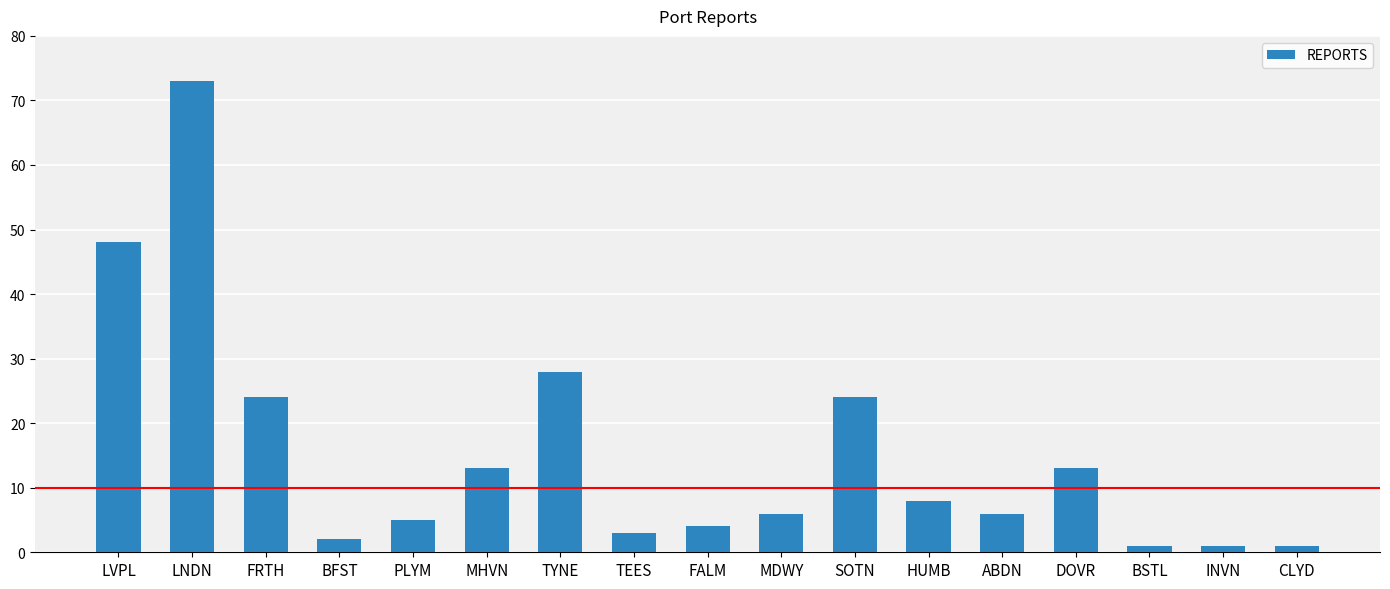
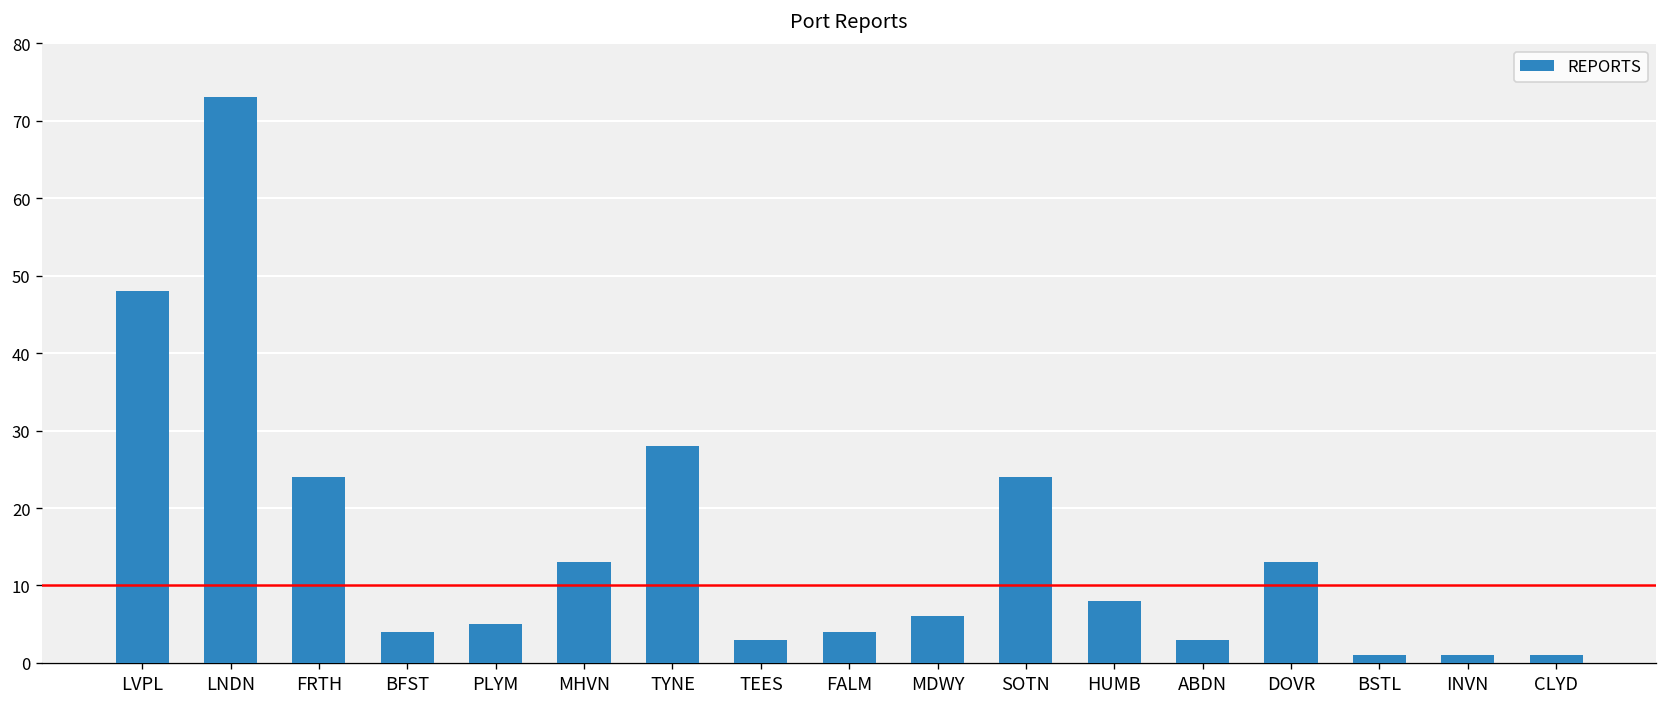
  {
    "LVPL": 48,
    "LNDN": 73,
    "FRTH": 24,
-   "BFST": 2,
+   "BFST": 4,
    "PLYM": 5,
    "MHVN": 13,
    "TYNE": 28,
    "TEES": 3,
    "FALM": 4,
    "MDWY": 6,
    "SOTN": 24,
    "HUMB": 8,
-   "ABDN": 6,
+   "ABDN": 3,
    "DOVR": 13,
    "BSTL": 1,
    "INVN": 1,
    "CLYD": 1
  }
